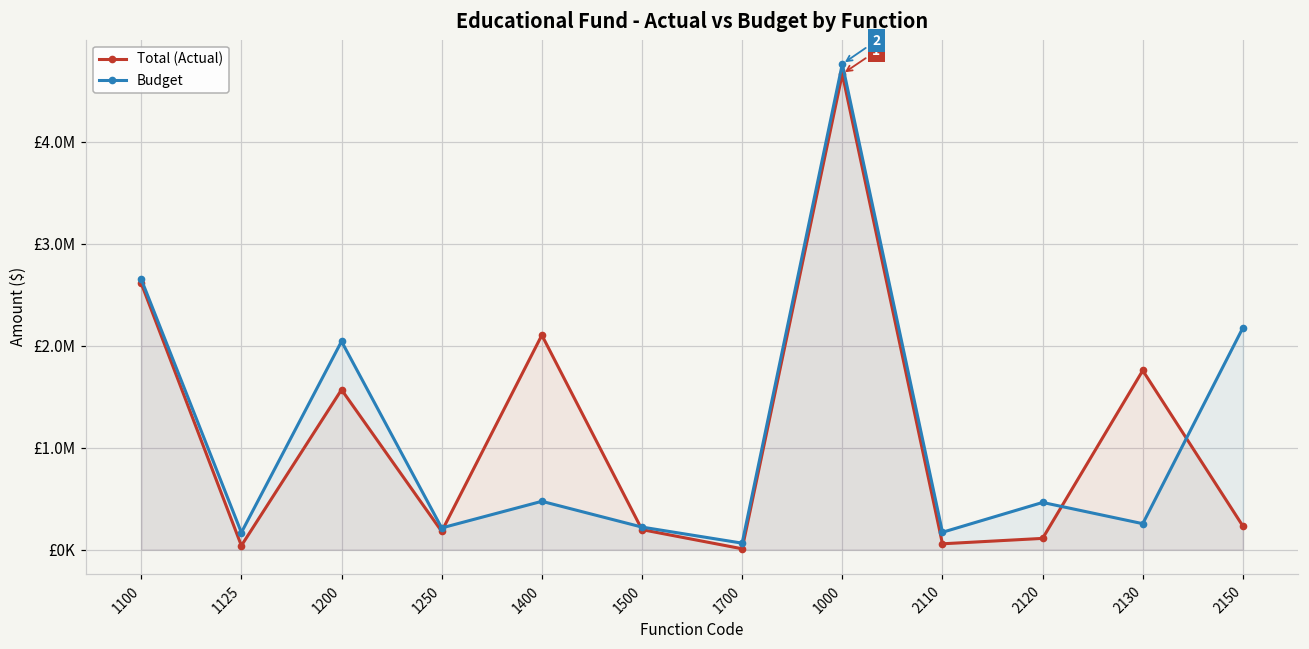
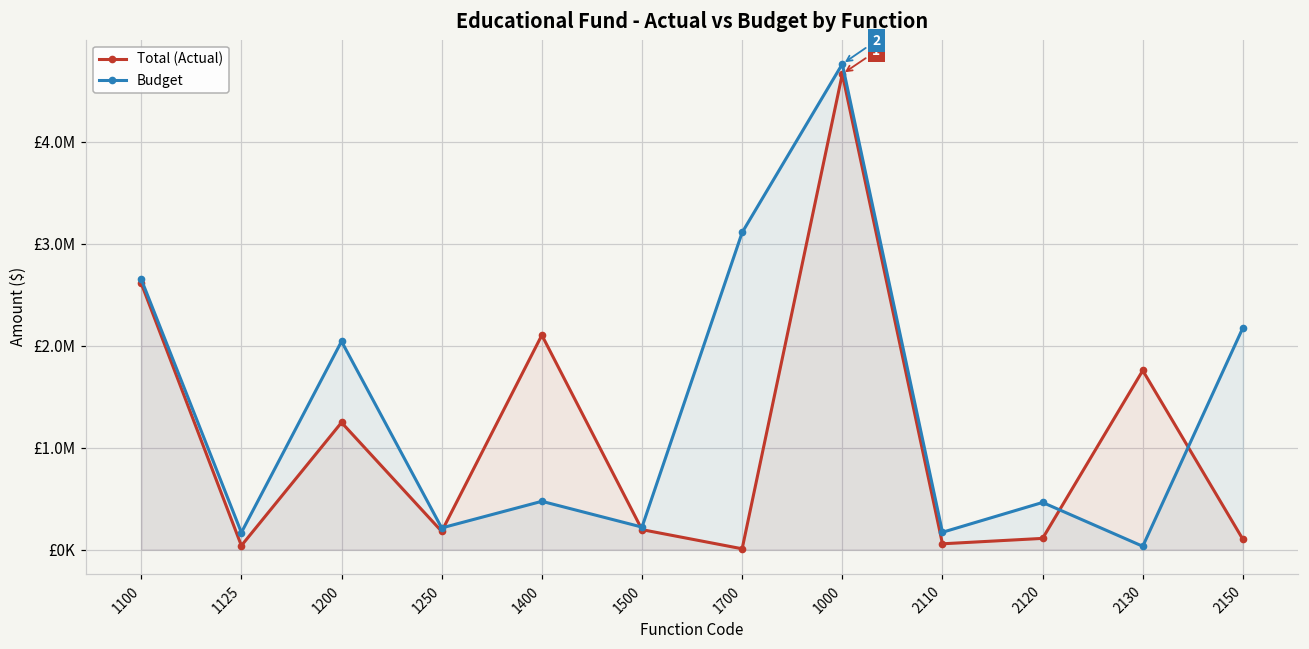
  {
    "Total (Actual)": {
      "1100": "£2600000",
      "1125": "£0",
-     "1200": "£1600000",
+     "1200": "£1200000",
      "1250": "£200000",
      "1400": "£2100000",
      "1700": "£0",
      "1000": "£4700000",
      "2110": "£100000",
      "2120": "£100000",
      "2130": "£1800000",
-     "2150": "£200000"
+     "2150": "£100000"
    },
    "Budget": {
      "1100": "£2700000",
      "1125": "£200000",
      "1200": "£2000000",
      "1250": "£200000",
      "1400": "£500000",
-     "1700": "£100000",
+     "1700": "£3100000",
      "1000": "£4800000",
      "2110": "£200000",
      "2120": "£500000",
-     "2130": "£300000",
+     "2130": "£0",
      "2150": "£2200000"
    }
  }
